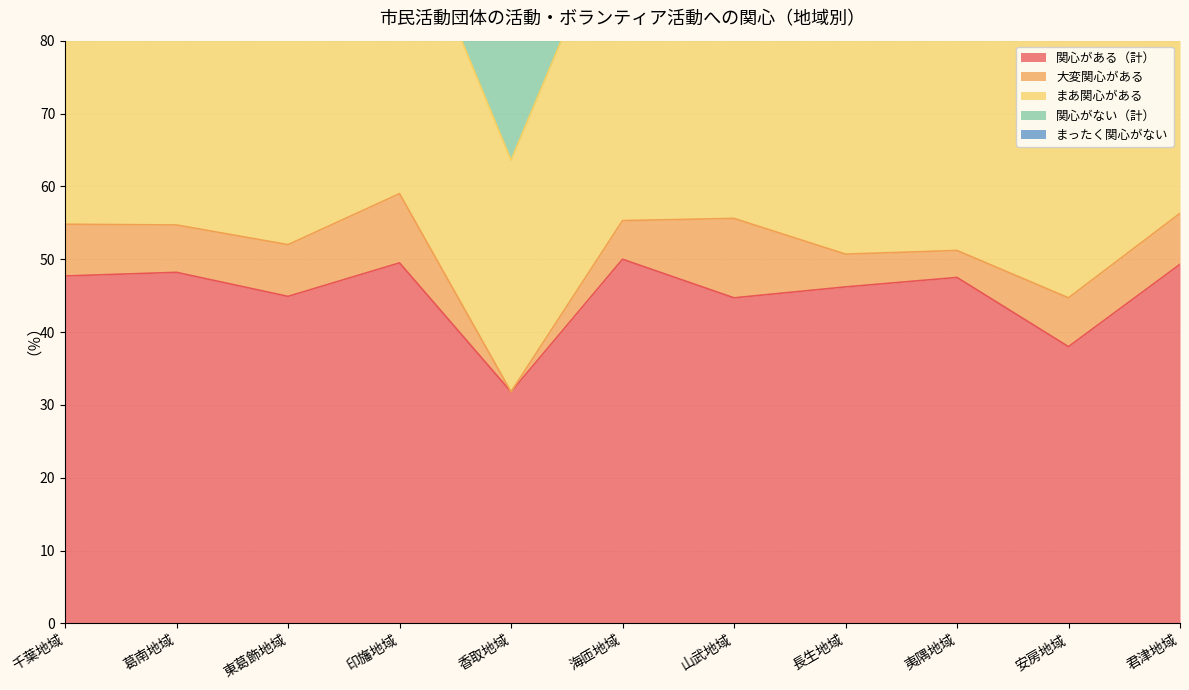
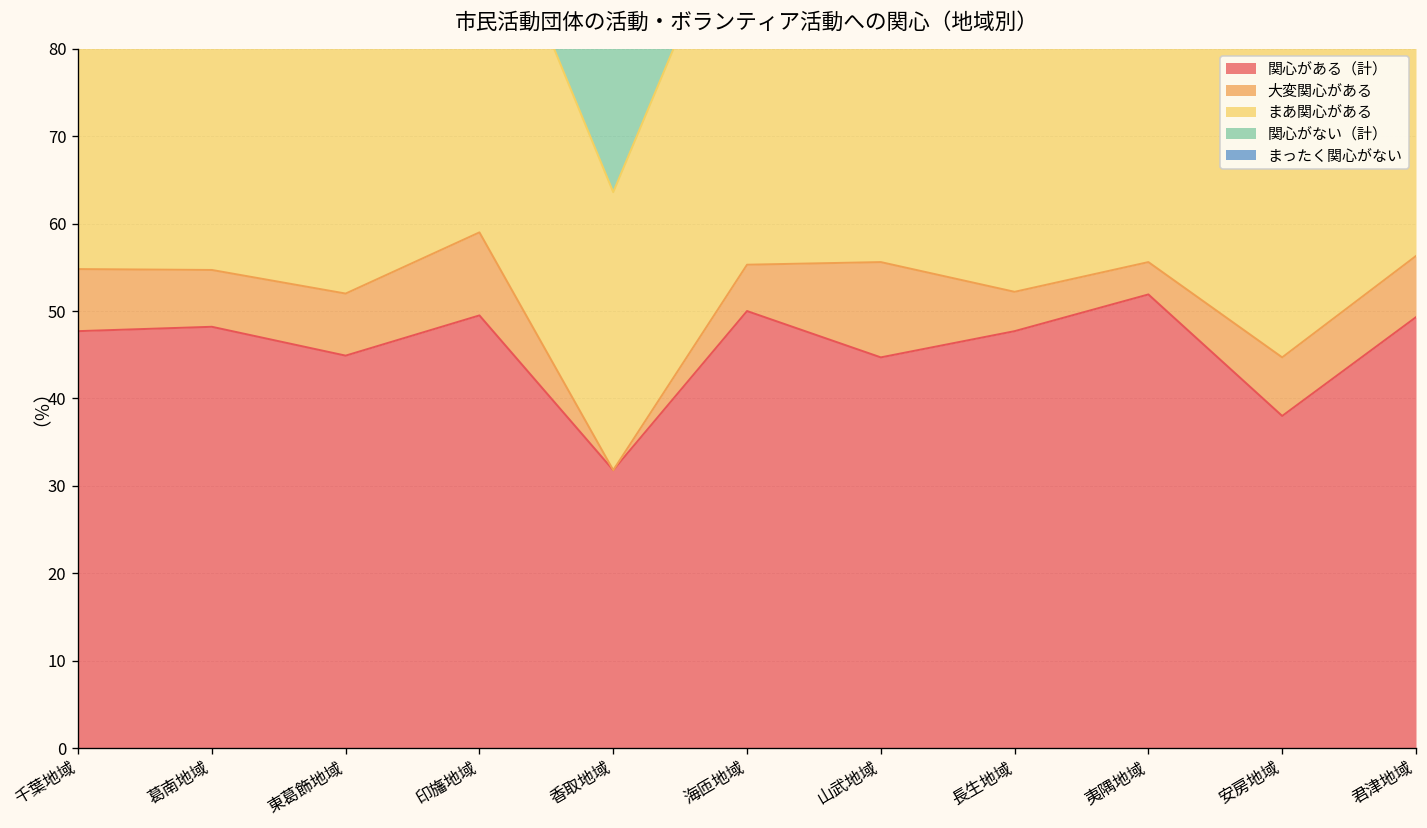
  {
    "関心がある（計）": {
      "千葉地域": 48,
      "葛南地域": 48,
      "東葛飾地域": 45,
      "印旛地域": 50,
      "海匝地域": 50,
      "山武地域": 45,
-     "長生地域": 46,
-     "夷隅地域": 48,
+     "長生地域": 48,
+     "夷隅地域": 52,
      "安房地域": 38,
      "君津地域": 49
    }
  }
